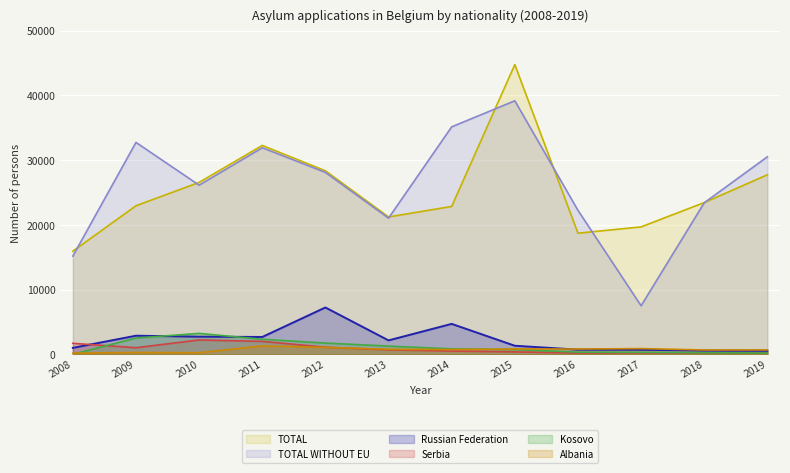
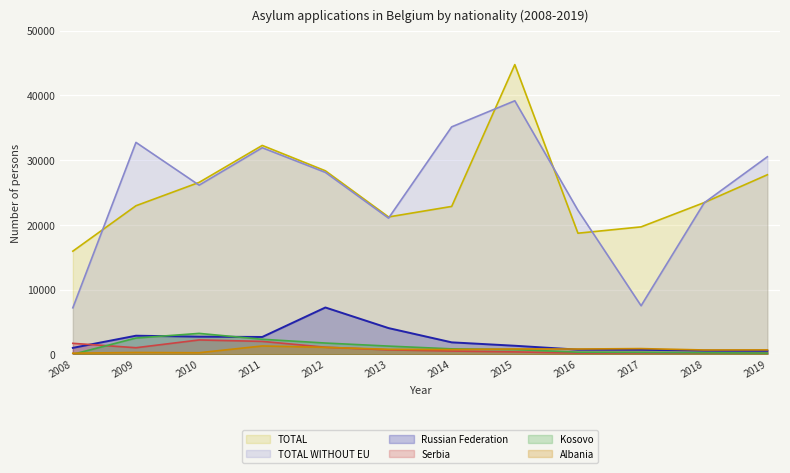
  {
    "TOTAL WITHOUT EU": {
-     "2008": 15000,
+     "2008": 7000,
      "2009": 33000,
      "2010": 26000,
      "2014": 35000,
      "2015": 39000,
      "2016": 22000,
      "2017": 7000,
      "2019": 31000
    },
    "Russian Federation": {
      "2008": 1000,
      "2010": 3000,
      "2012": 7000,
-     "2013": 2000,
-     "2014": 5000,
+     "2013": 4000,
+     "2014": 2000,
      "2015": 1000
    }
  }
